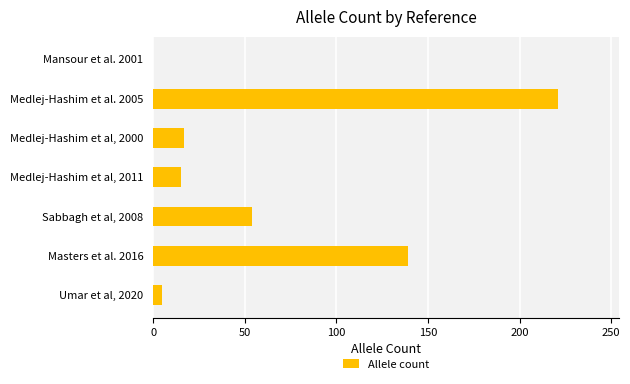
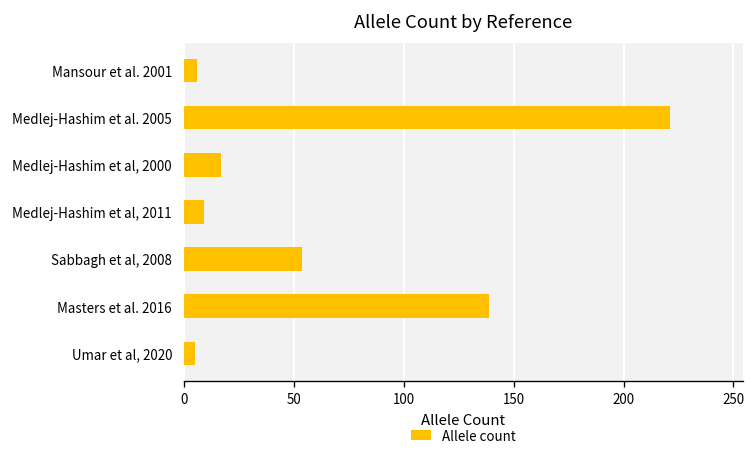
  {
-   "Mansour et al. 2001": 0,
+   "Mansour et al. 2001": 6,
    "Medlej-Hashim et al. 2005": 221,
    "Medlej-Hashim et al, 2000": 17,
-   "Medlej-Hashim et al, 2011": 15,
+   "Medlej-Hashim et al, 2011": 9,
    "Sabbagh et al, 2008": 54,
    "Masters et al. 2016": 139,
    "Umar et al, 2020": 5
  }
